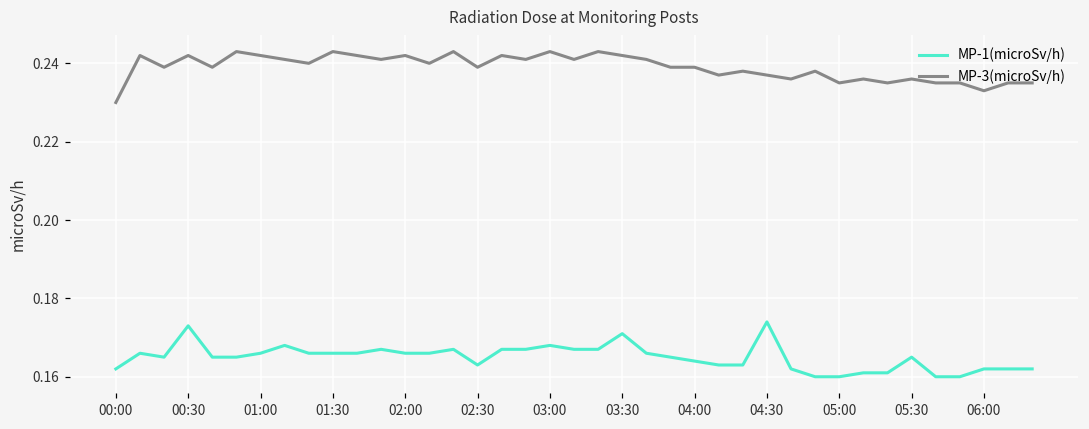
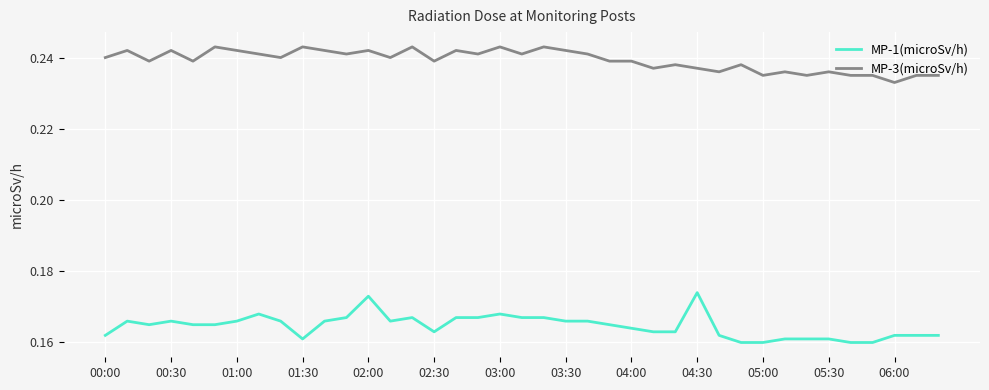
  {
    "MP-1(microSv/h)": {
      "00:00": 0.162,
-     "00:30": 0.173,
+     "00:30": 0.166,
      "01:00": 0.166,
-     "01:30": 0.166,
-     "02:00": 0.166,
+     "01:30": 0.161,
+     "02:00": 0.173,
      "02:30": 0.163,
      "03:00": 0.168,
-     "03:30": 0.171,
+     "03:30": 0.166,
      "04:00": 0.164,
      "04:30": 0.174,
      "05:00": 0.160,
-     "05:30": 0.165,
+     "05:30": 0.161,
      "06:00": 0.162
    },
    "MP-3(microSv/h)": {
-     "00:00": 0.23,
+     "00:00": 0.24,
      "00:30": 0.242,
      "01:00": 0.242,
      "01:30": 0.243,
      "02:00": 0.242,
      "02:30": 0.239,
      "03:00": 0.243,
      "03:30": 0.242,
      "04:00": 0.239,
      "04:30": 0.237,
      "05:00": 0.235,
      "05:30": 0.236,
      "06:00": 0.233
    }
  }
